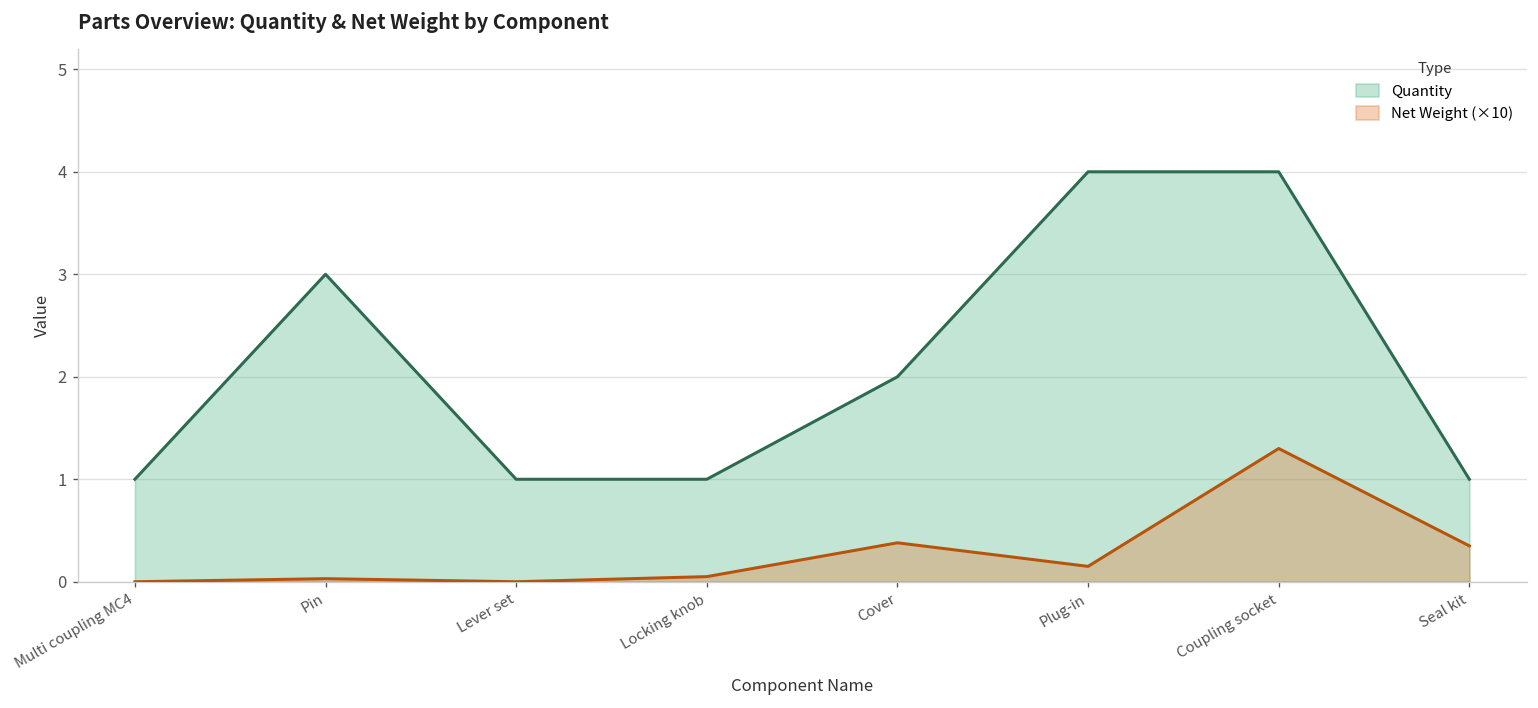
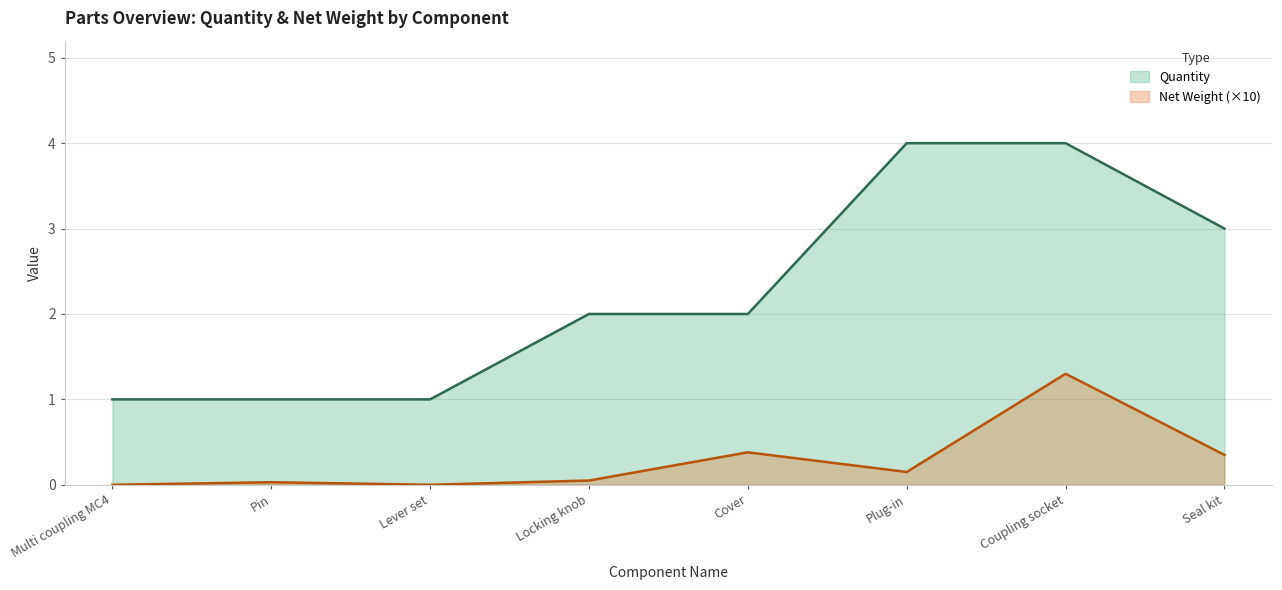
  {
    "Quantity": {
      "Multi coupling MC4": 1,
-     "Pin": 3,
+     "Pin": 1,
      "Lever set": 1,
-     "Locking knob": 1,
+     "Locking knob": 2,
      "Cover": 2,
      "Plug-in": 4,
      "Coupling socket": 4,
-     "Seal kit": 1
+     "Seal kit": 3
    },
    "Net Weight (×10)": {
      "Multi coupling MC4": 0,
      "Pin": 0.0,
      "Lever set": 0,
      "Locking knob": 0.1,
      "Cover": 0.4,
      "Plug-in": 0.2,
      "Coupling socket": 1.3,
      "Seal kit": 0.4
    }
  }
